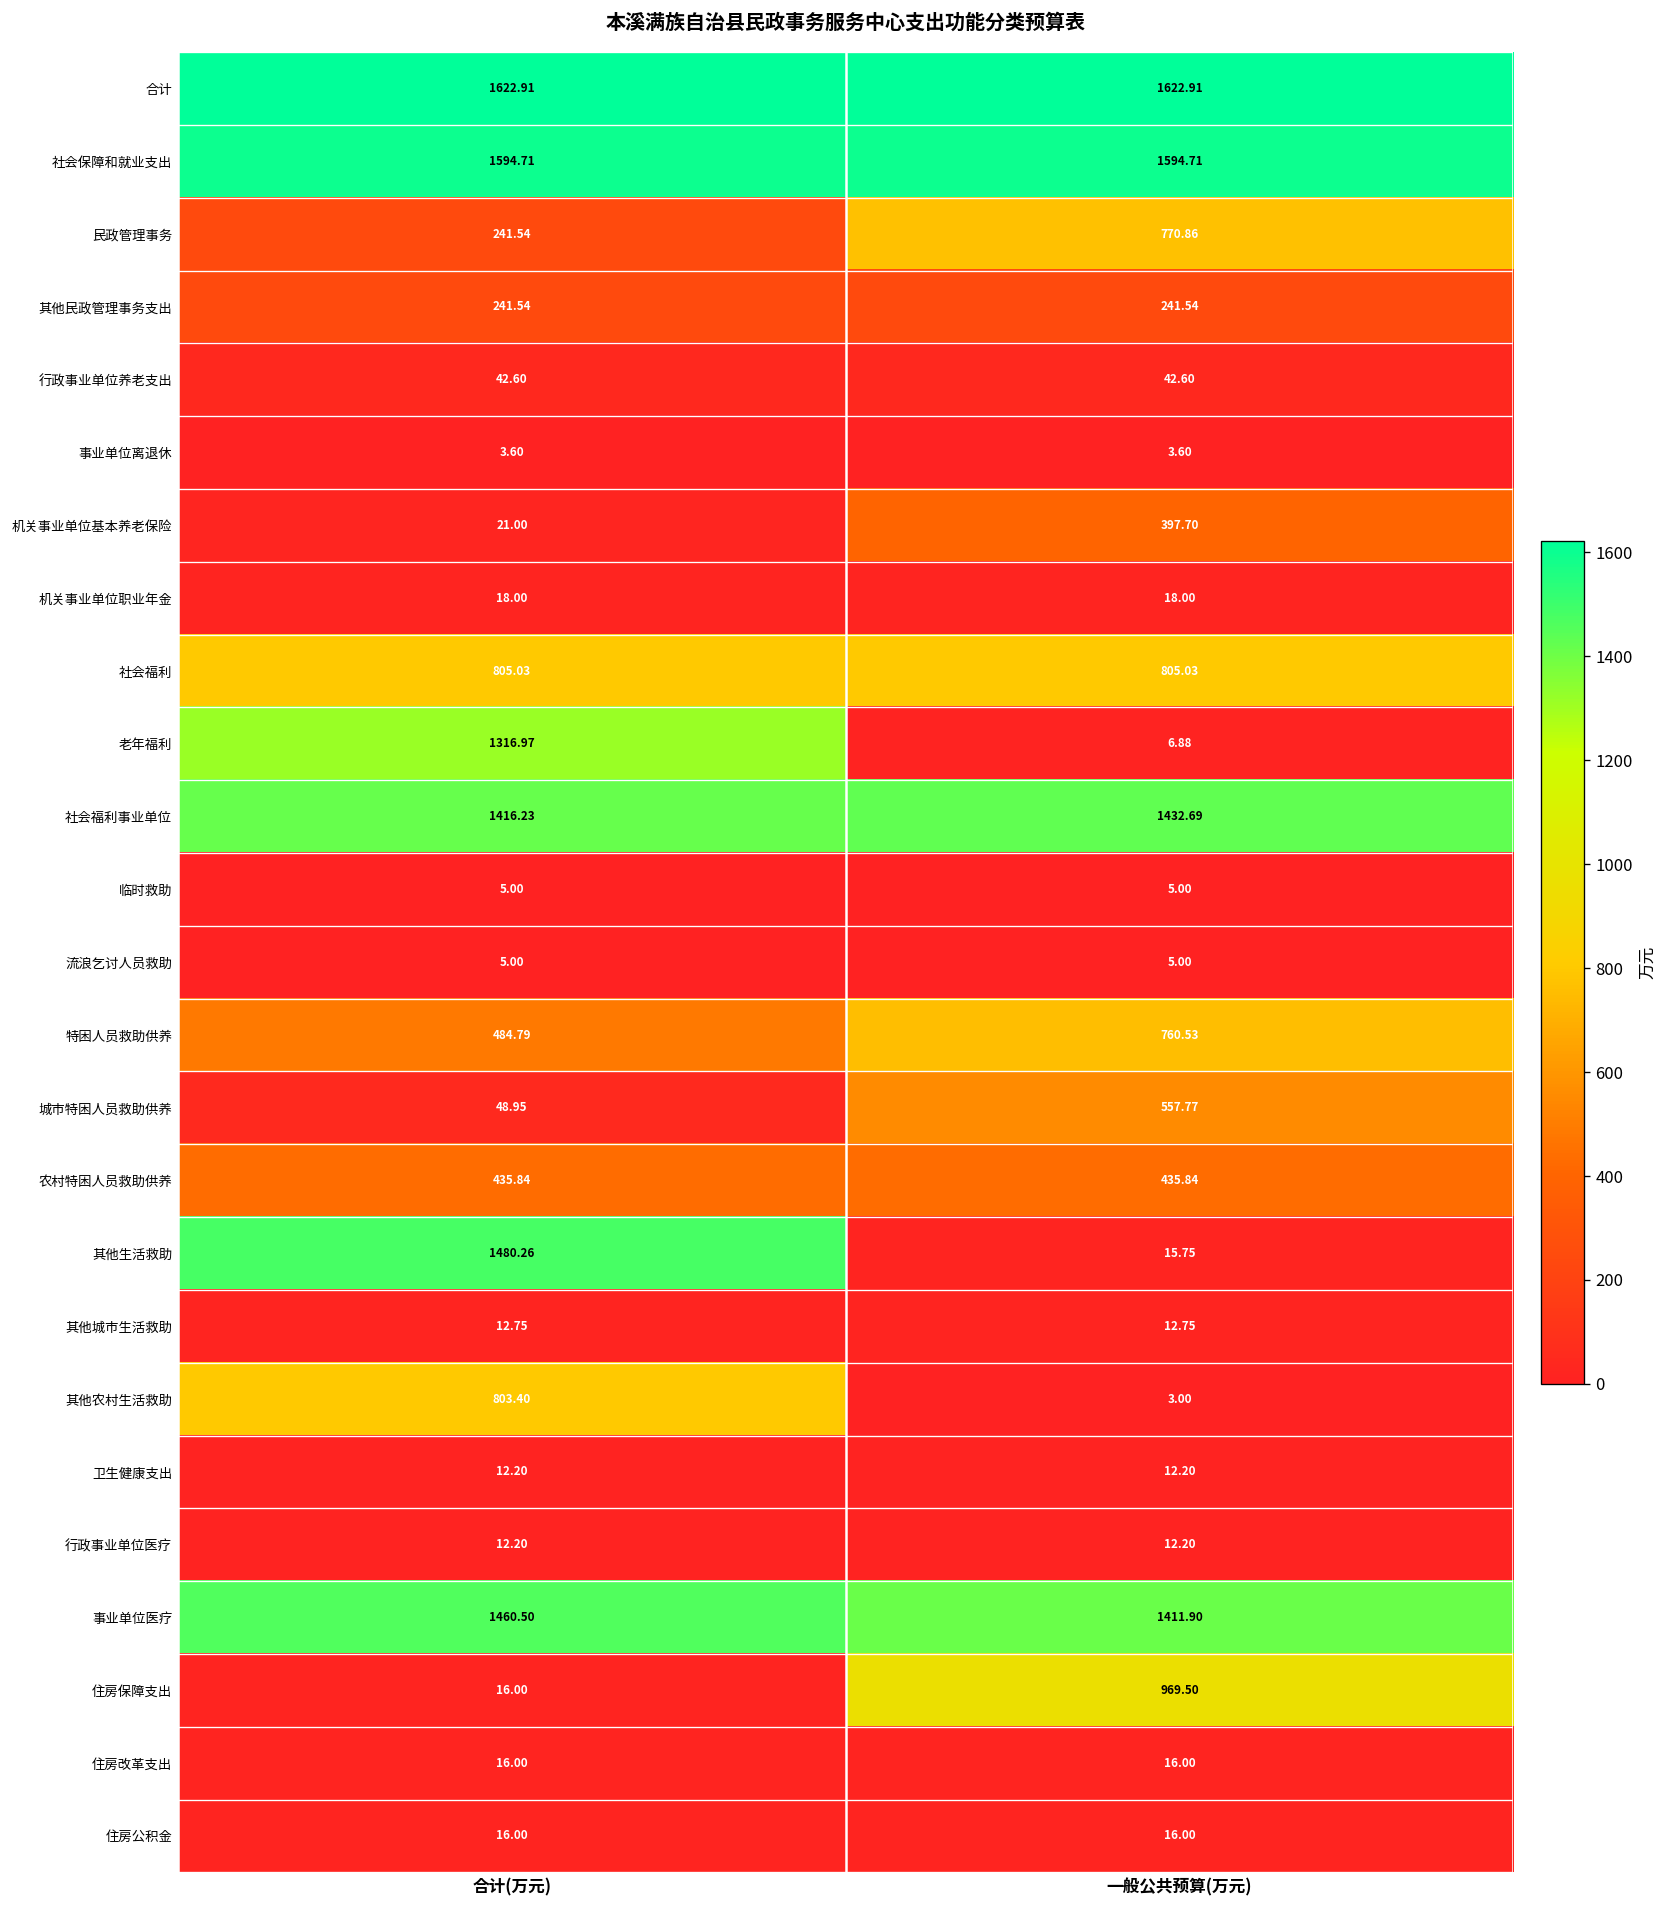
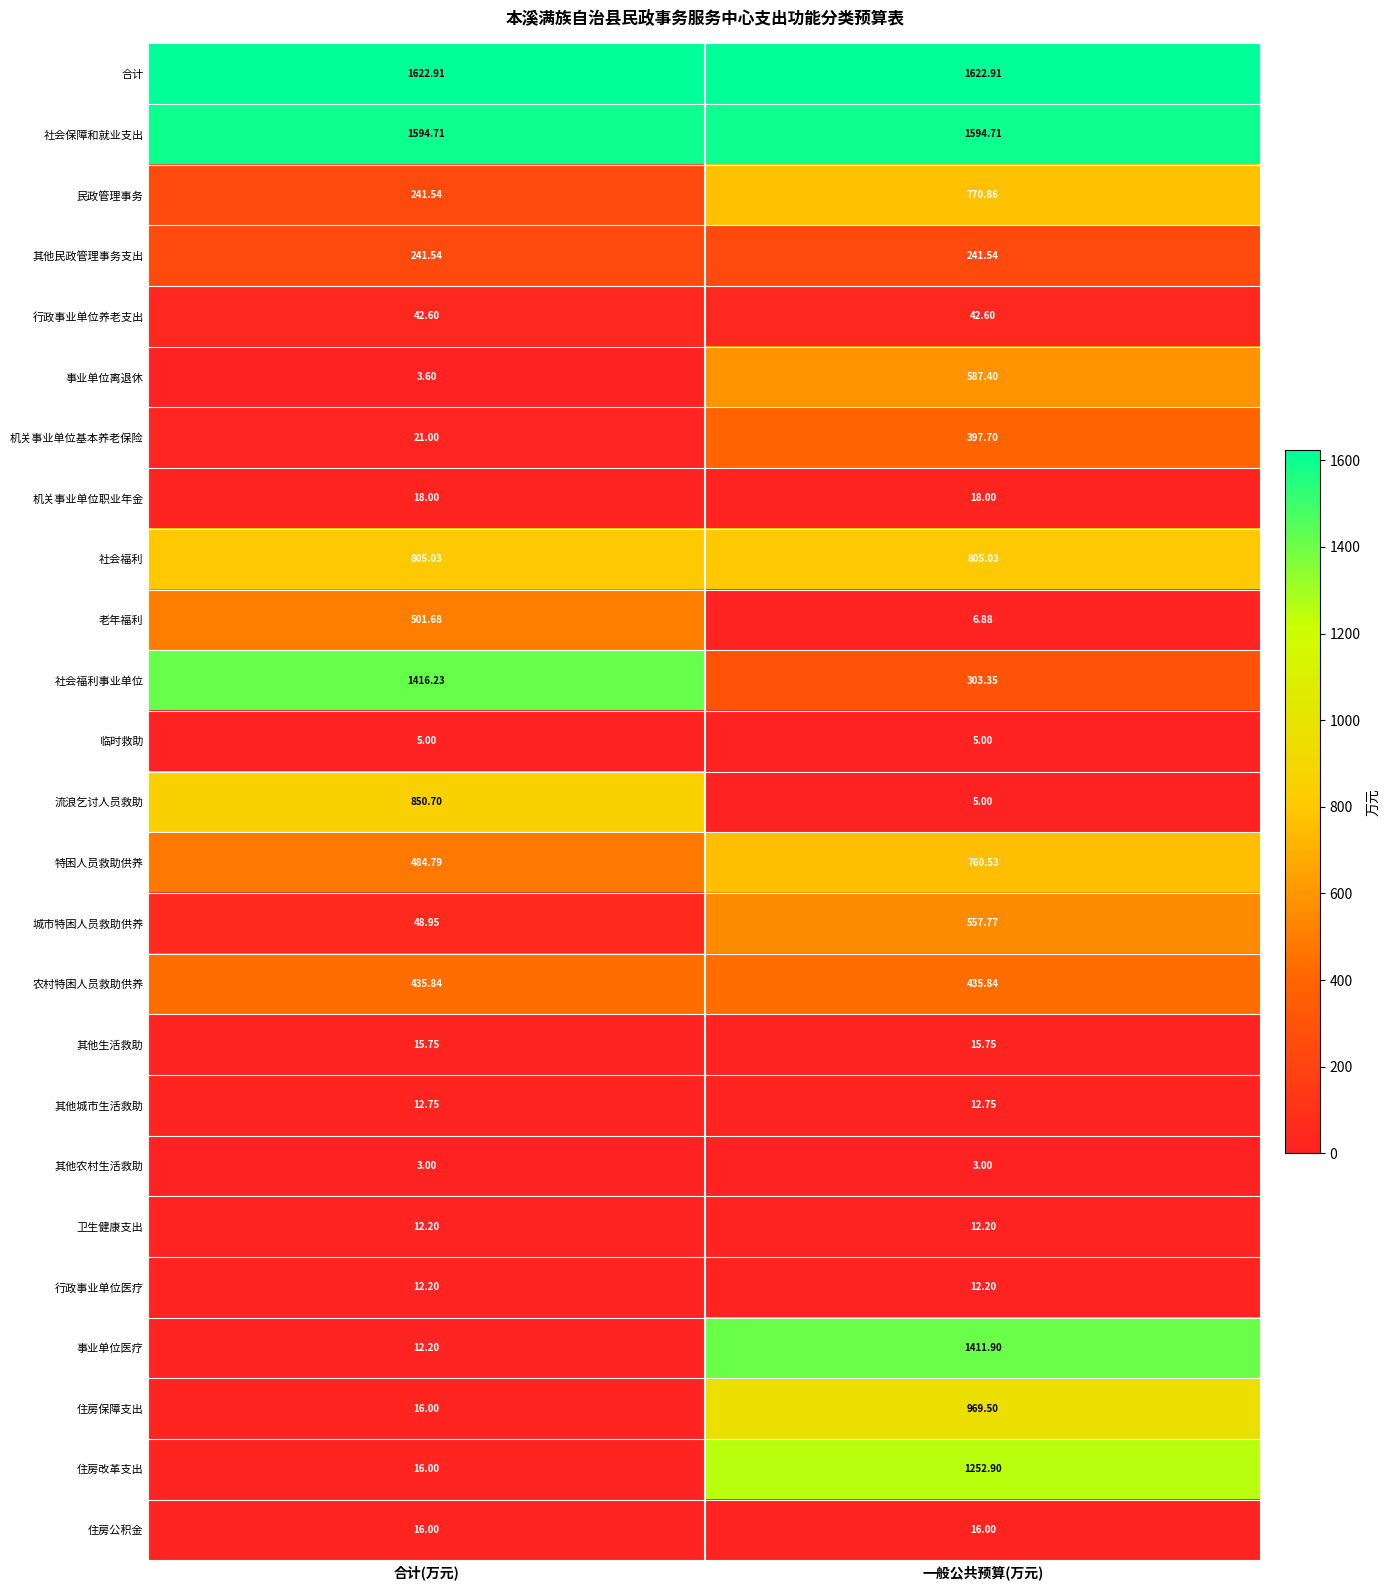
  {
    "合计": {
      "合计(万元)": 1622.91,
      "一般公共预算(万元)": 1622.91
    },
    "社会保障和就业支出": {
      "合计(万元)": 1594.71,
      "一般公共预算(万元)": 1594.71
    },
    "民政管理事务": {
      "合计(万元)": 241.54,
      "一般公共预算(万元)": 770.86
    },
    "其他民政管理事务支出": {
      "合计(万元)": 241.54,
      "一般公共预算(万元)": 241.54
    },
    "行政事业单位养老支出": {
      "合计(万元)": 42.60,
      "一般公共预算(万元)": 42.60
    },
    "事业单位离退休": {
      "合计(万元)": 3.60,
-     "一般公共预算(万元)": 3.60
+     "一般公共预算(万元)": 587.40
    },
    "机关事业单位基本养老保险": {
      "合计(万元)": 21.00,
      "一般公共预算(万元)": 397.70
    },
    "机关事业单位职业年金": {
      "合计(万元)": 18.00,
      "一般公共预算(万元)": 18.00
    },
    "社会福利": {
      "合计(万元)": 805.03,
      "一般公共预算(万元)": 805.03
    },
    "老年福利": {
-     "合计(万元)": 1316.97,
+     "合计(万元)": 501.68,
      "一般公共预算(万元)": 6.88
    },
    "社会福利事业单位": {
      "合计(万元)": 1416.23,
-     "一般公共预算(万元)": 1432.69
+     "一般公共预算(万元)": 303.35
    },
    "临时救助": {
      "合计(万元)": 5.00,
      "一般公共预算(万元)": 5.00
    },
    "流浪乞讨人员救助": {
-     "合计(万元)": 5.00,
+     "合计(万元)": 850.70,
      "一般公共预算(万元)": 5.00
    },
    "特困人员救助供养": {
      "合计(万元)": 484.79,
      "一般公共预算(万元)": 760.53
    },
    "城市特困人员救助供养": {
      "合计(万元)": 48.95,
      "一般公共预算(万元)": 557.77
    },
    "农村特困人员救助供养": {
      "合计(万元)": 435.84,
      "一般公共预算(万元)": 435.84
    },
    "其他生活救助": {
-     "合计(万元)": 1480.26,
+     "合计(万元)": 15.75,
      "一般公共预算(万元)": 15.75
    },
    "其他城市生活救助": {
      "合计(万元)": 12.75,
      "一般公共预算(万元)": 12.75
    },
    "其他农村生活救助": {
-     "合计(万元)": 803.40,
+     "合计(万元)": 3.00,
      "一般公共预算(万元)": 3.00
    },
    "卫生健康支出": {
      "合计(万元)": 12.20,
      "一般公共预算(万元)": 12.20
    },
    "行政事业单位医疗": {
      "合计(万元)": 12.20,
      "一般公共预算(万元)": 12.20
    },
    "事业单位医疗": {
-     "合计(万元)": 1460.50,
+     "合计(万元)": 12.20,
      "一般公共预算(万元)": 1411.90
    },
    "住房保障支出": {
      "合计(万元)": 16.00,
      "一般公共预算(万元)": 969.50
    },
    "住房改革支出": {
      "合计(万元)": 16.00,
-     "一般公共预算(万元)": 16.00
+     "一般公共预算(万元)": 1252.90
    },
    "住房公积金": {
      "合计(万元)": 16.00,
      "一般公共预算(万元)": 16.00
    }
  }
